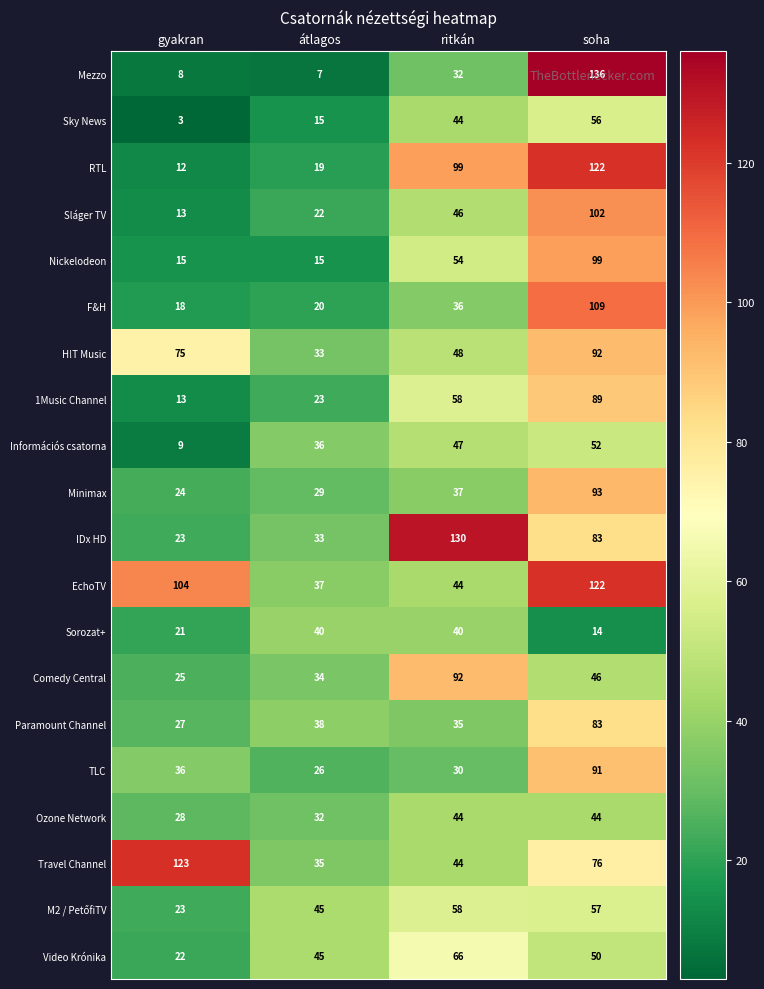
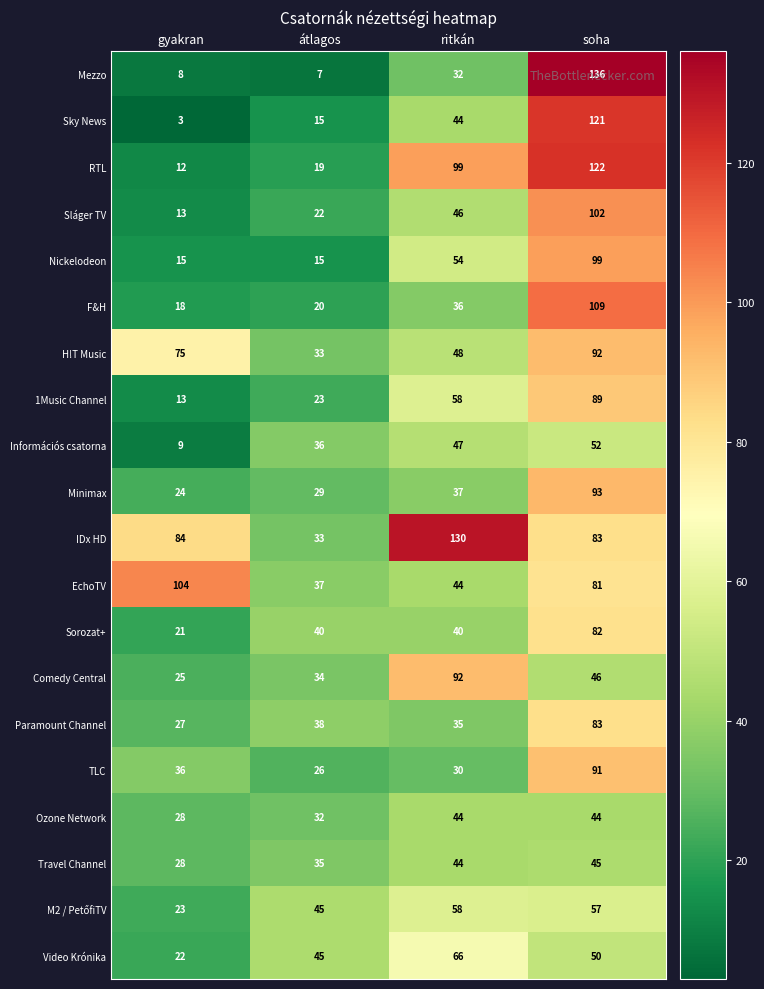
  {
    "Mezzo": {
      "gyakran": 8,
      "átlagos": 7,
      "ritkán": 32
    },
    "Sky News": {
      "gyakran": 3,
      "átlagos": 15,
      "ritkán": 44,
-     "soha": 56
+     "soha": 121
    },
    "RTL": {
      "gyakran": 12,
      "átlagos": 19,
      "ritkán": 99,
      "soha": 122
    },
    "Sláger TV": {
      "gyakran": 13,
      "átlagos": 22,
      "ritkán": 46,
      "soha": 102
    },
    "Nickelodeon": {
      "gyakran": 15,
      "átlagos": 15,
      "ritkán": 54,
      "soha": 99
    },
    "F&H": {
      "gyakran": 18,
      "átlagos": 20,
      "ritkán": 36,
      "soha": 109
    },
    "H!T Music": {
      "gyakran": 75,
      "átlagos": 33,
      "ritkán": 48,
      "soha": 92
    },
    "1Music Channel": {
      "gyakran": 13,
      "átlagos": 23,
      "ritkán": 58,
      "soha": 89
    },
    "Információs csatorna": {
      "gyakran": 9,
      "átlagos": 36,
      "ritkán": 47,
      "soha": 52
    },
    "Minimax": {
      "gyakran": 24,
      "átlagos": 29,
      "ritkán": 37,
      "soha": 93
    },
    "IDx HD": {
-     "gyakran": 23,
+     "gyakran": 84,
      "átlagos": 33,
      "ritkán": 130,
      "soha": 83
    },
    "EchoTV": {
      "gyakran": 104,
      "átlagos": 37,
      "ritkán": 44,
-     "soha": 122
+     "soha": 81
    },
    "Sorozat+": {
      "gyakran": 21,
      "átlagos": 40,
      "ritkán": 40,
-     "soha": 14
+     "soha": 82
    },
    "Comedy Central": {
      "gyakran": 25,
      "átlagos": 34,
      "ritkán": 92,
      "soha": 46
    },
    "Paramount Channel": {
      "gyakran": 27,
      "átlagos": 38,
      "ritkán": 35,
      "soha": 83
    },
    "TLC": {
      "gyakran": 36,
      "átlagos": 26,
      "ritkán": 30,
      "soha": 91
    },
    "Ozone Network": {
      "gyakran": 28,
      "átlagos": 32,
      "ritkán": 44,
      "soha": 44
    },
    "Travel Channel": {
-     "gyakran": 123,
+     "gyakran": 28,
      "átlagos": 35,
      "ritkán": 44,
-     "soha": 76
+     "soha": 45
    },
    "M2 / PetőfiTV": {
      "gyakran": 23,
      "átlagos": 45,
      "ritkán": 58,
      "soha": 57
    },
    "Video Krónika": {
      "gyakran": 22,
      "átlagos": 45,
      "ritkán": 66,
      "soha": 50
    }
  }
